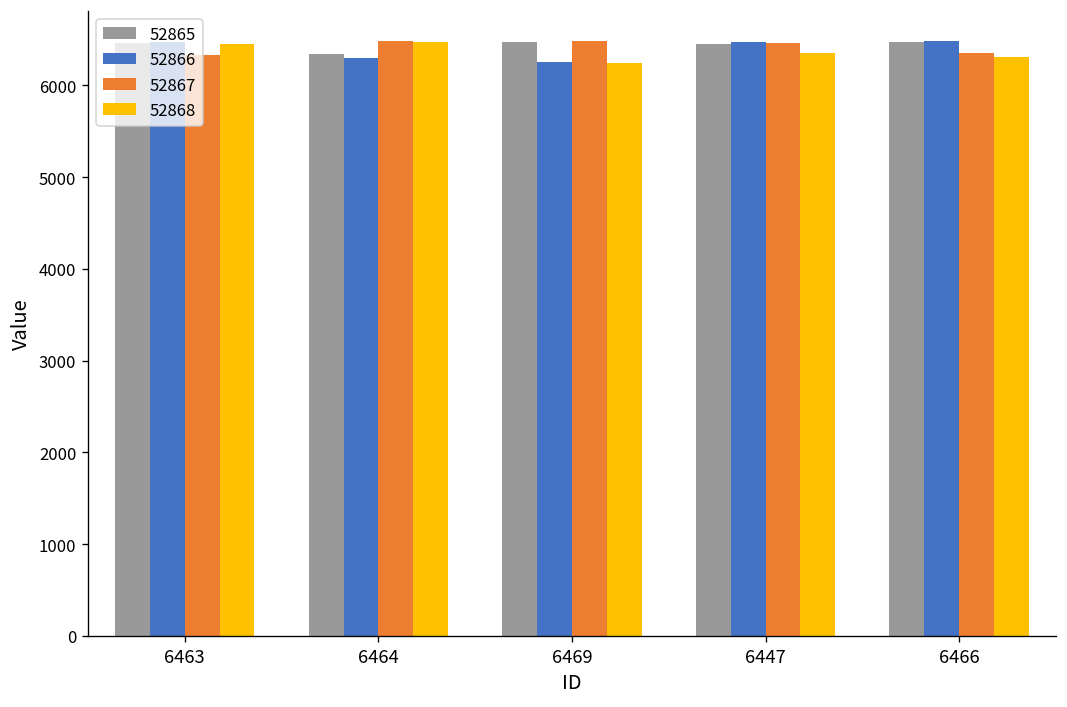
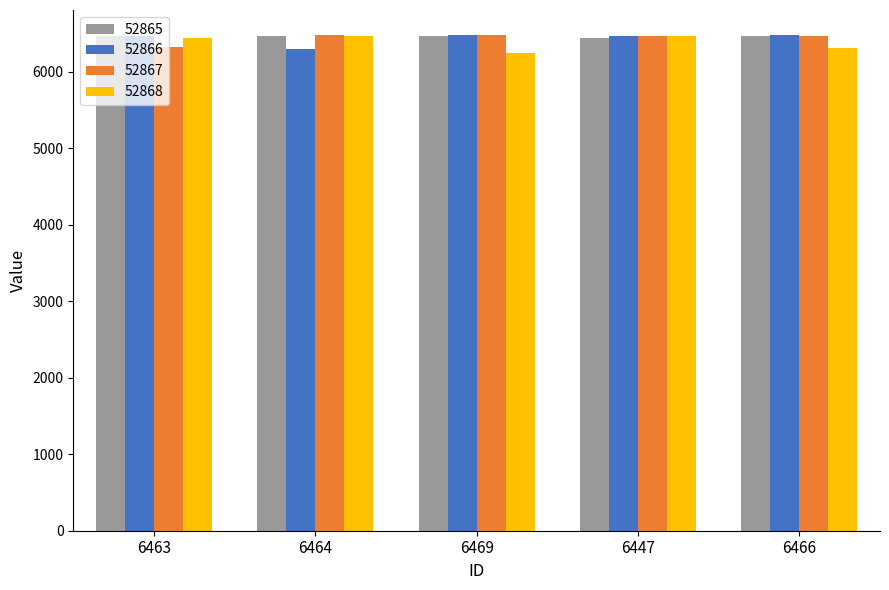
  {
    "52865": {
-     "6464": 6300,
+     "6464": 6500,
      "6469": 6500,
      "6447": 6400,
      "6466": 6500
    },
    "52866": {
      "6464": 6300,
-     "6469": 6300,
+     "6469": 6500,
      "6447": 6500,
      "6466": 6500
    },
    "52867": {
      "6464": 6500,
      "6469": 6500,
      "6447": 6500,
-     "6466": 6400
+     "6466": 6500
    },
    "52868": {
      "6463": 6400,
      "6464": 6500,
      "6469": 6200,
-     "6447": 6300,
+     "6447": 6500,
      "6466": 6300
    }
  }
